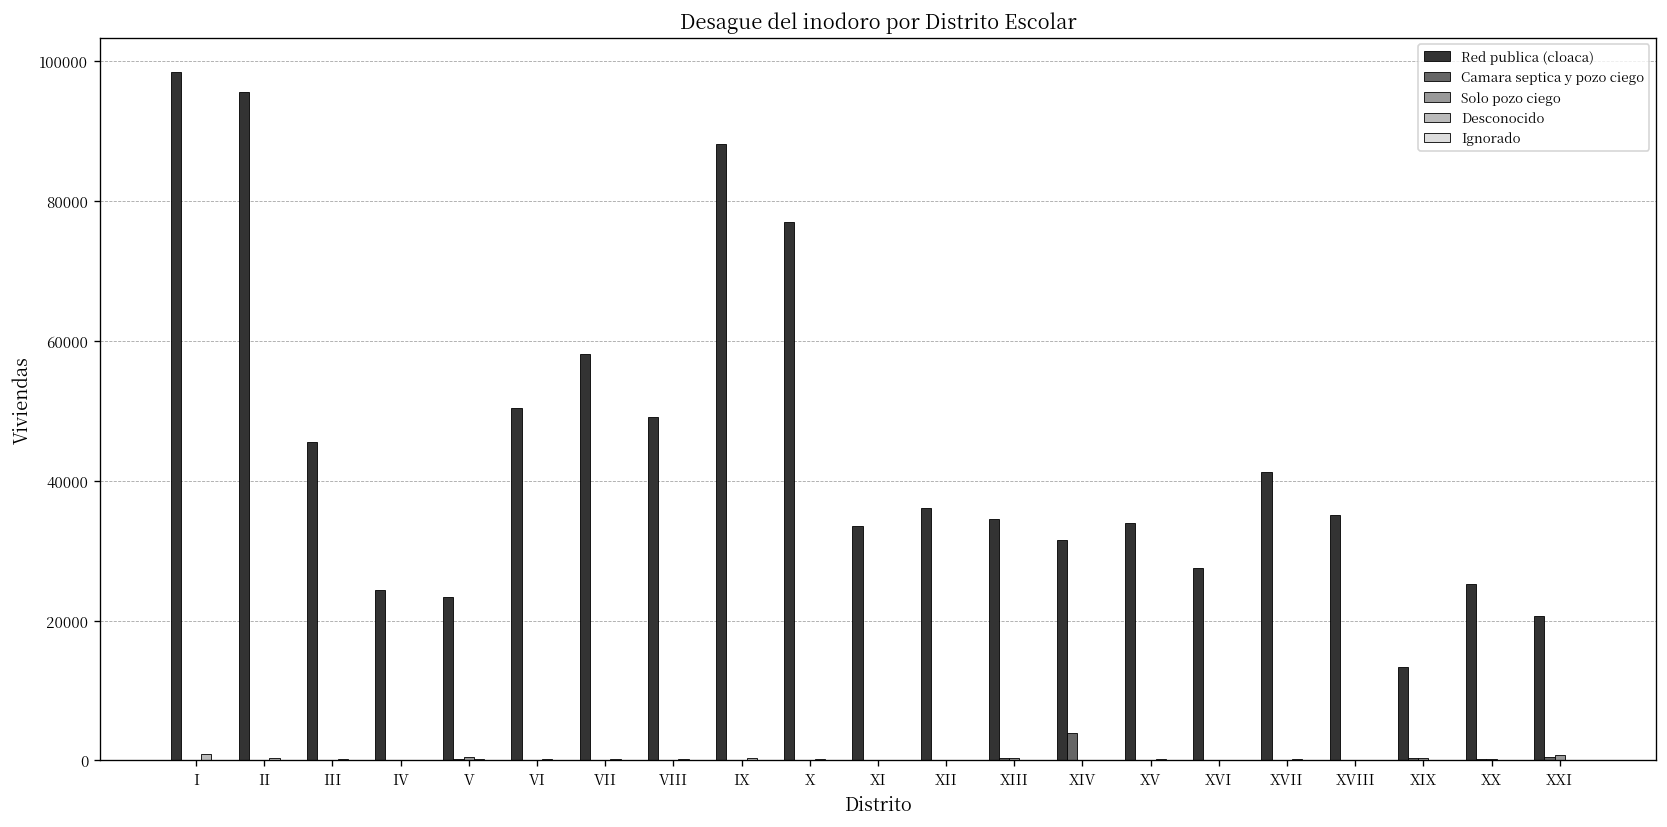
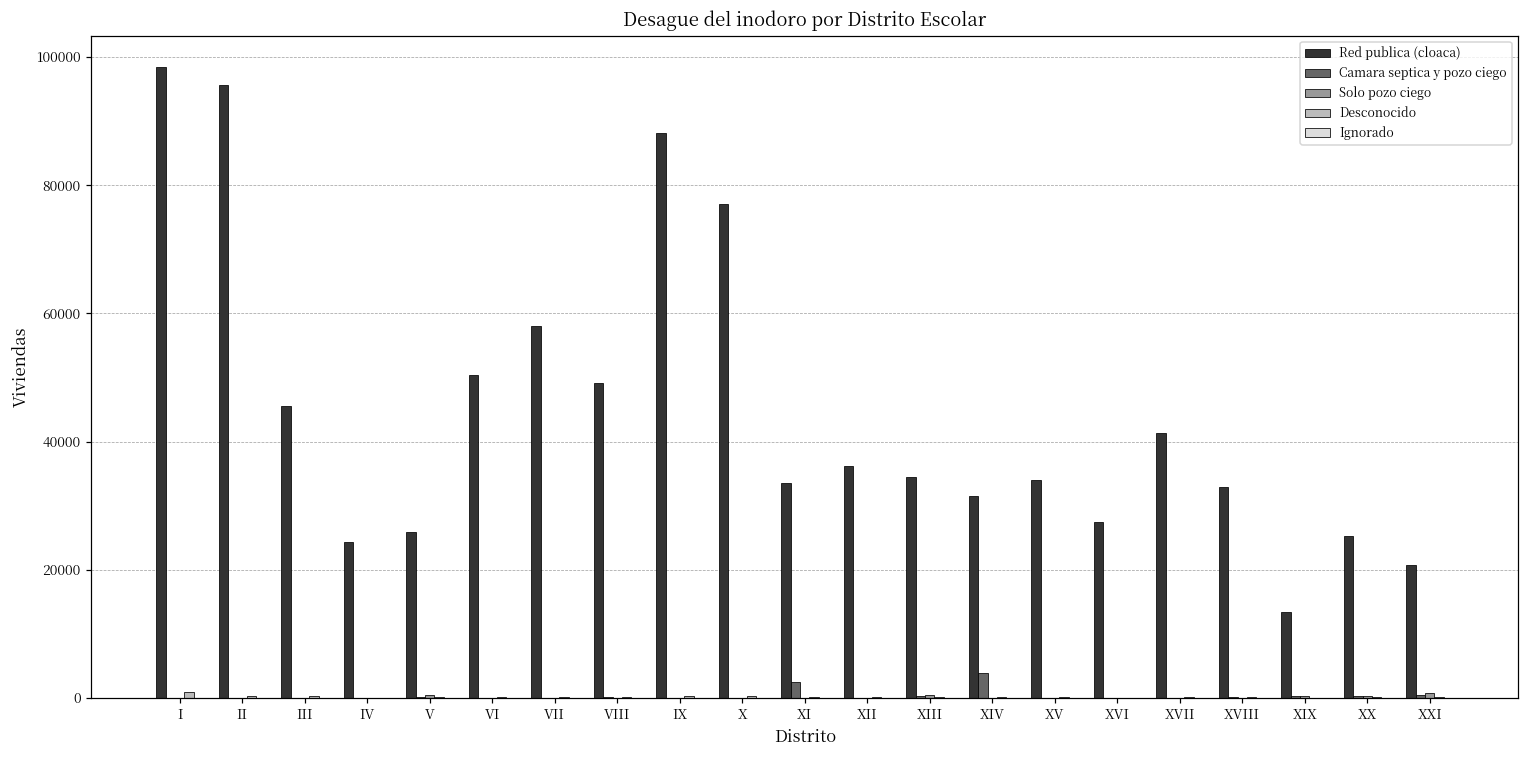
  {
    "Red publica (cloaca)": {
      "I": 98000,
      "II": 96000,
      "III": 46000,
      "IV": 24000,
-     "V": 23000,
+     "V": 26000,
      "VI": 50000,
      "VII": 58000,
      "VIII": 49000,
      "IX": 88000,
      "X": 77000,
      "XI": 33000,
      "XII": 36000,
      "XIII": 34000,
      "XIV": 32000,
      "XV": 34000,
      "XVI": 27000,
      "XVII": 41000,
-     "XVIII": 35000,
+     "XVIII": 33000,
      "XIX": 13000,
      "XX": 25000,
      "XXI": 21000
    },
    "Camara septica y pozo ciego": {
-     "XI": 0,
+     "XI": 2000,
      "XIV": 4000,
      "XXI": 1000
    }
  }
